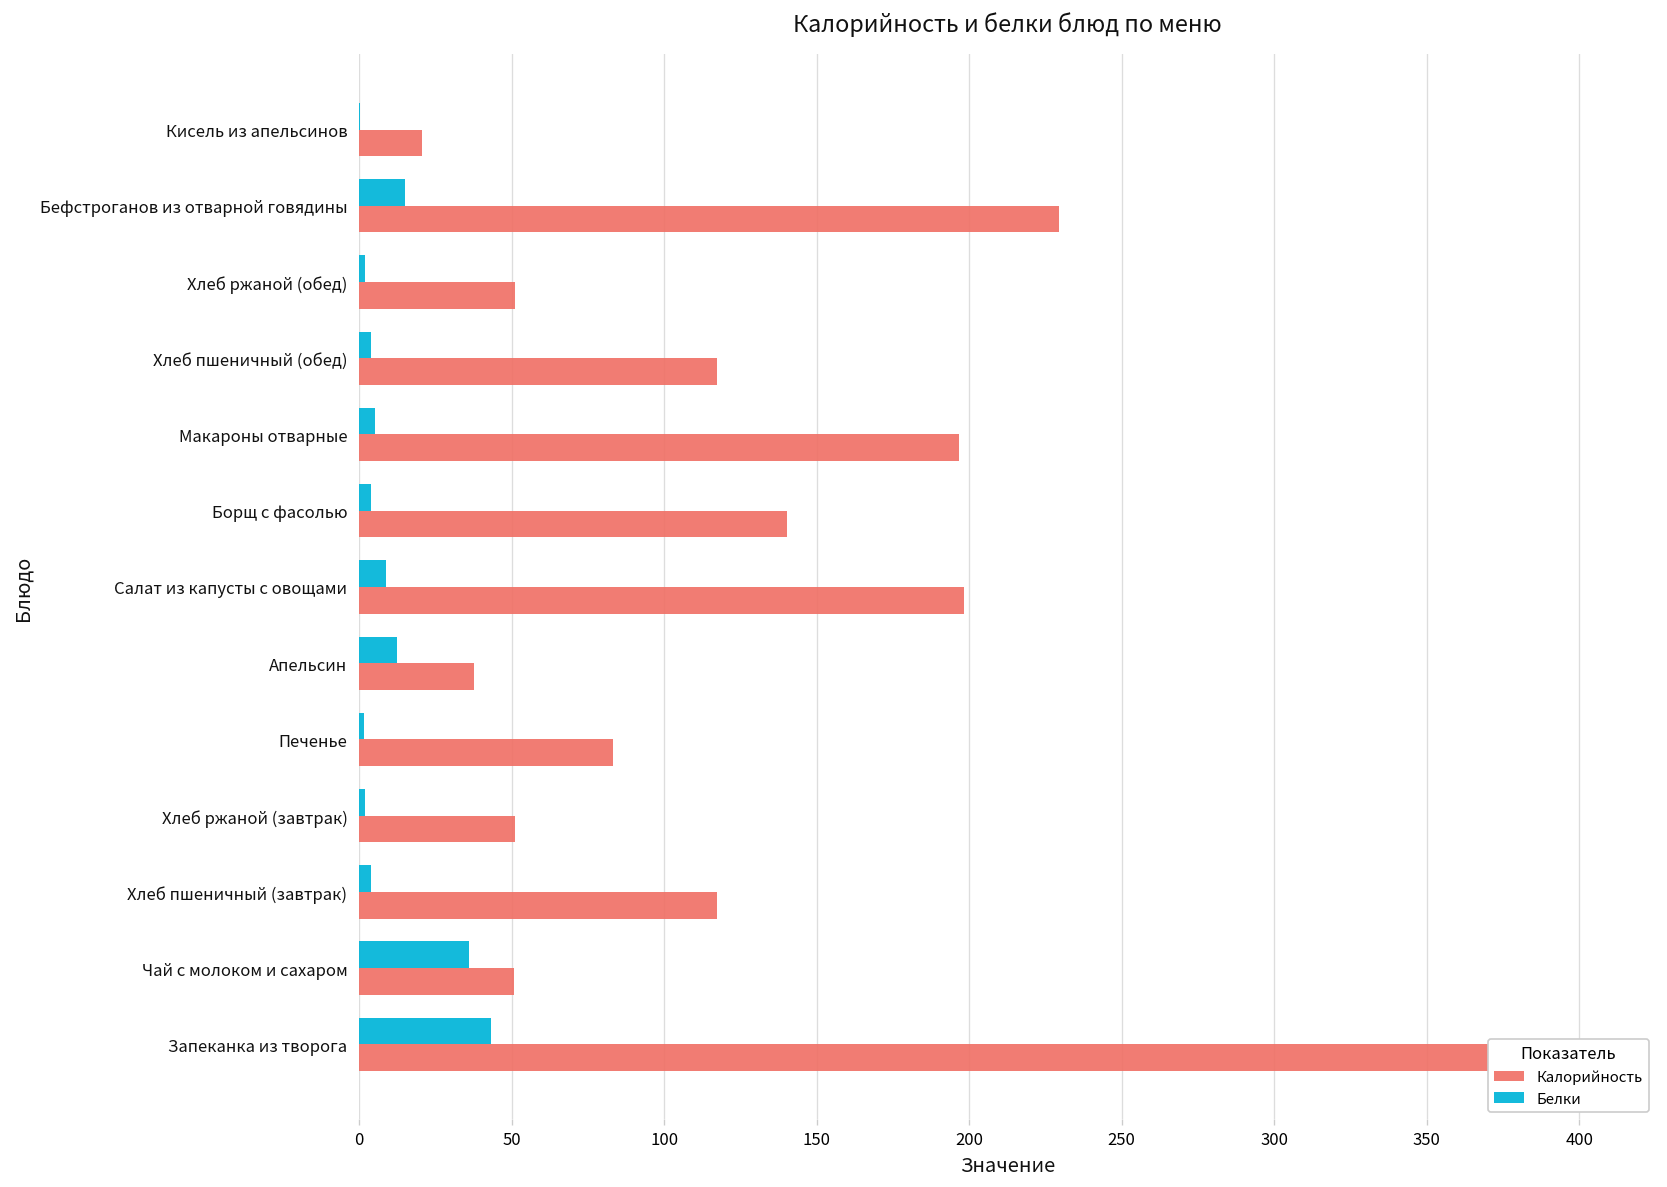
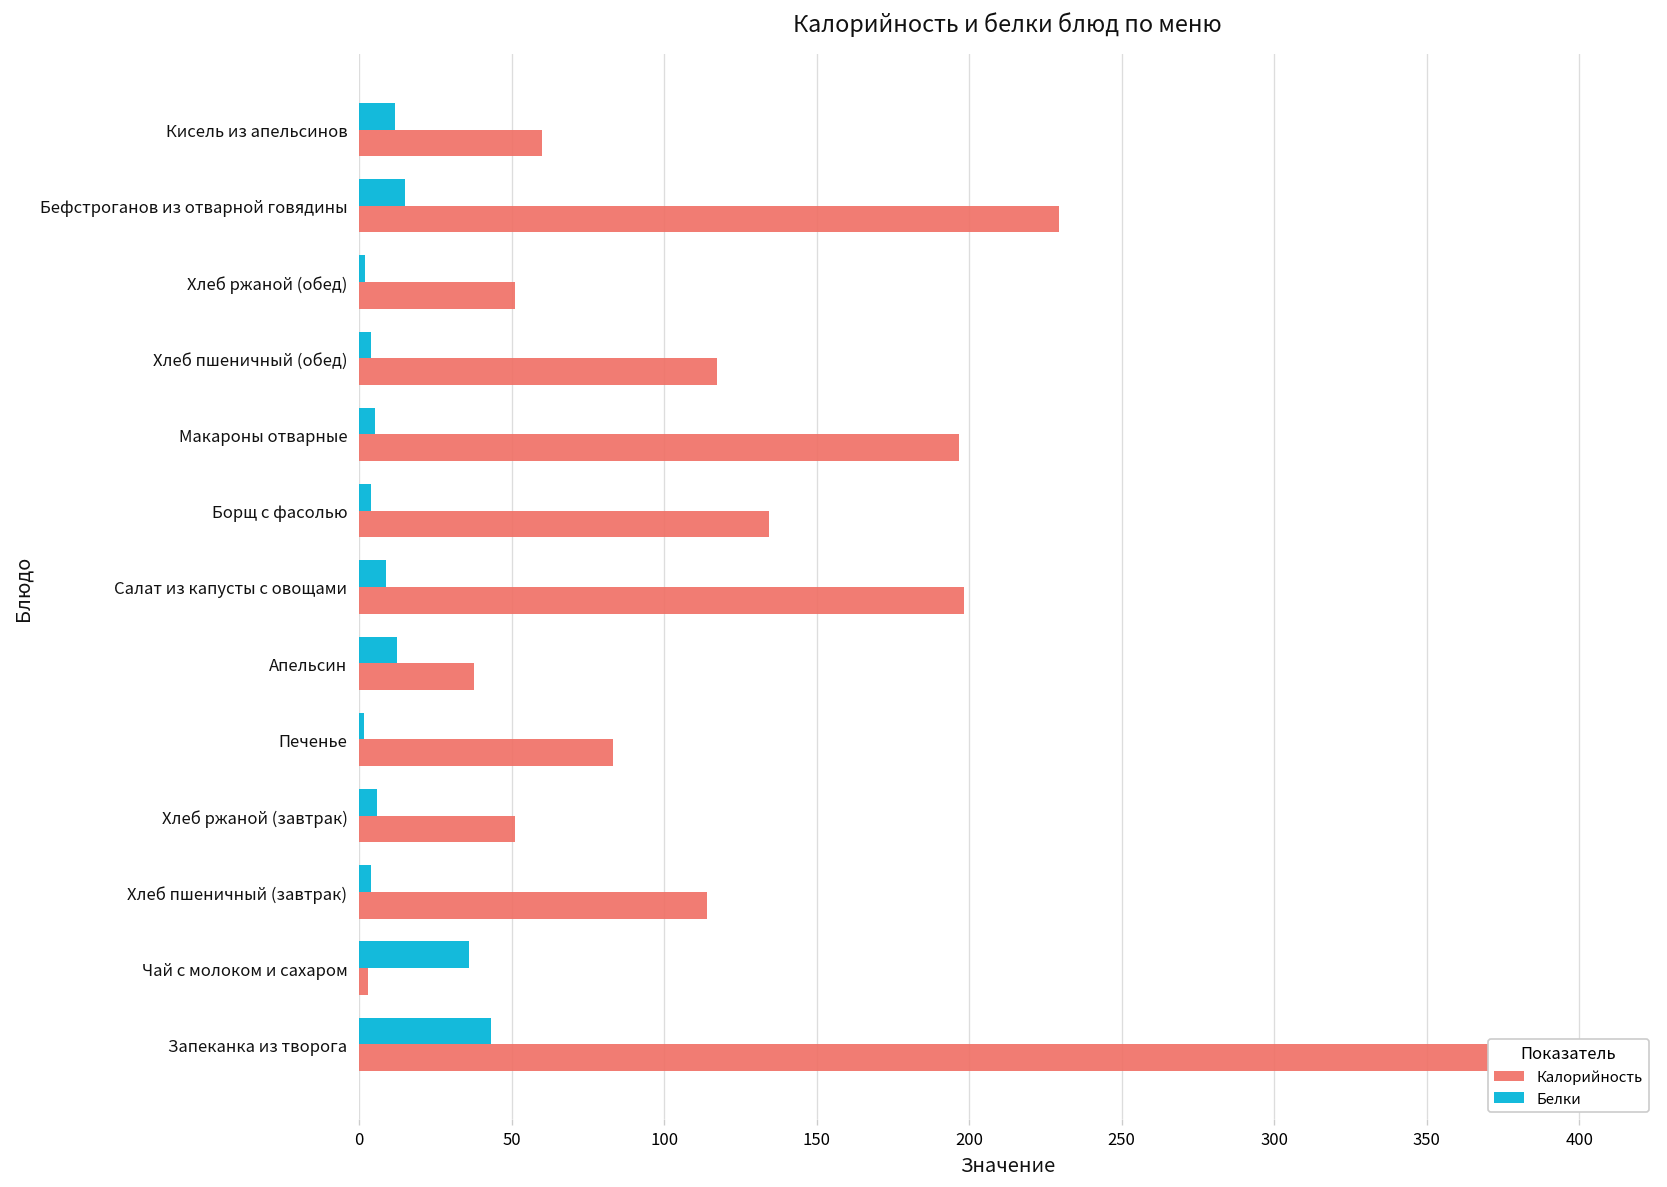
  {
    "Калорийность": {
-     "Кисель из апельсинов": 21,
+     "Кисель из апельсинов": 60,
      "Бефстроганов из отварной говядины": 229,
      "Хлеб ржаной (обед)": 51,
      "Хлеб пшеничный (обед)": 117,
      "Макароны отварные": 197,
-     "Борщ с фасолью": 140,
+     "Борщ с фасолью": 134,
      "Салат из капусты с овощами": 198,
      "Апельсин": 38,
      "Печенье": 83,
      "Хлеб ржаной (завтрак)": 51,
-     "Хлеб пшеничный (завтрак)": 117,
-     "Чай с молоком и сахаром": 51
+     "Хлеб пшеничный (завтрак)": 114,
+     "Чай с молоком и сахаром": 3
    },
    "Белки": {
-     "Кисель из апельсинов": 0,
+     "Кисель из апельсинов": 12,
      "Бефстроганов из отварной говядины": 15,
      "Хлеб ржаной (обед)": 2,
      "Хлеб пшеничный (обед)": 4,
      "Макароны отварные": 5,
      "Борщ с фасолью": 4,
      "Салат из капусты с овощами": 9,
      "Апельсин": 12,
      "Печенье": 2,
-     "Хлеб ржаной (завтрак)": 2,
+     "Хлеб ржаной (завтрак)": 6,
      "Хлеб пшеничный (завтрак)": 4,
      "Чай с молоком и сахаром": 36,
      "Запеканка из творога": 43
    }
  }
